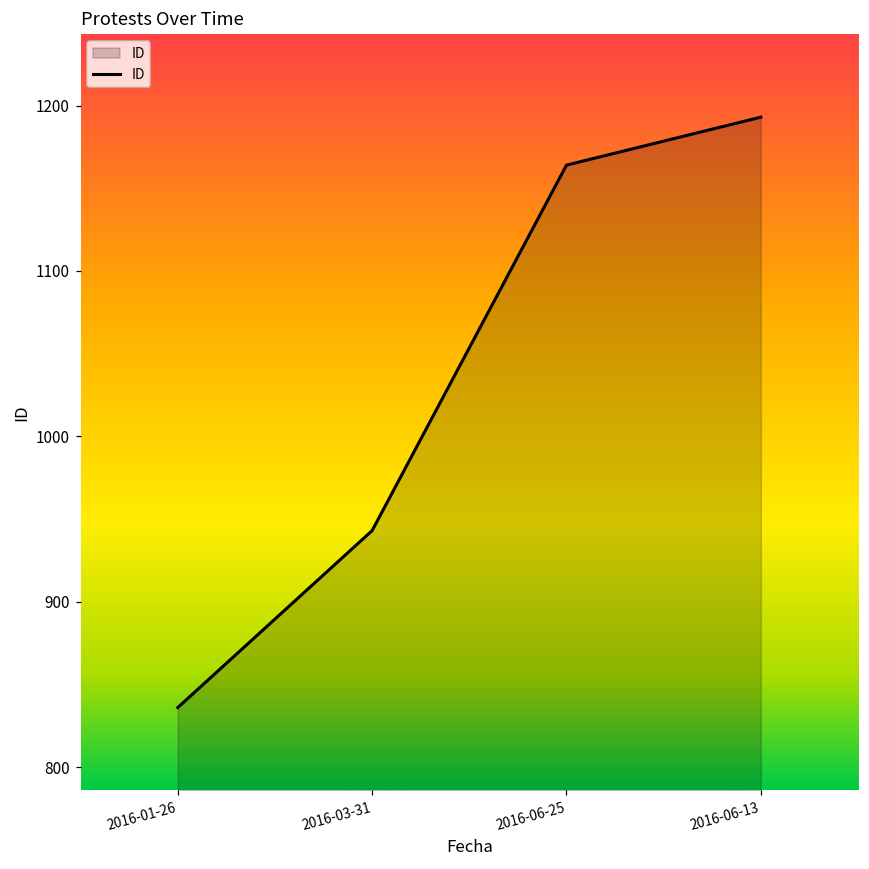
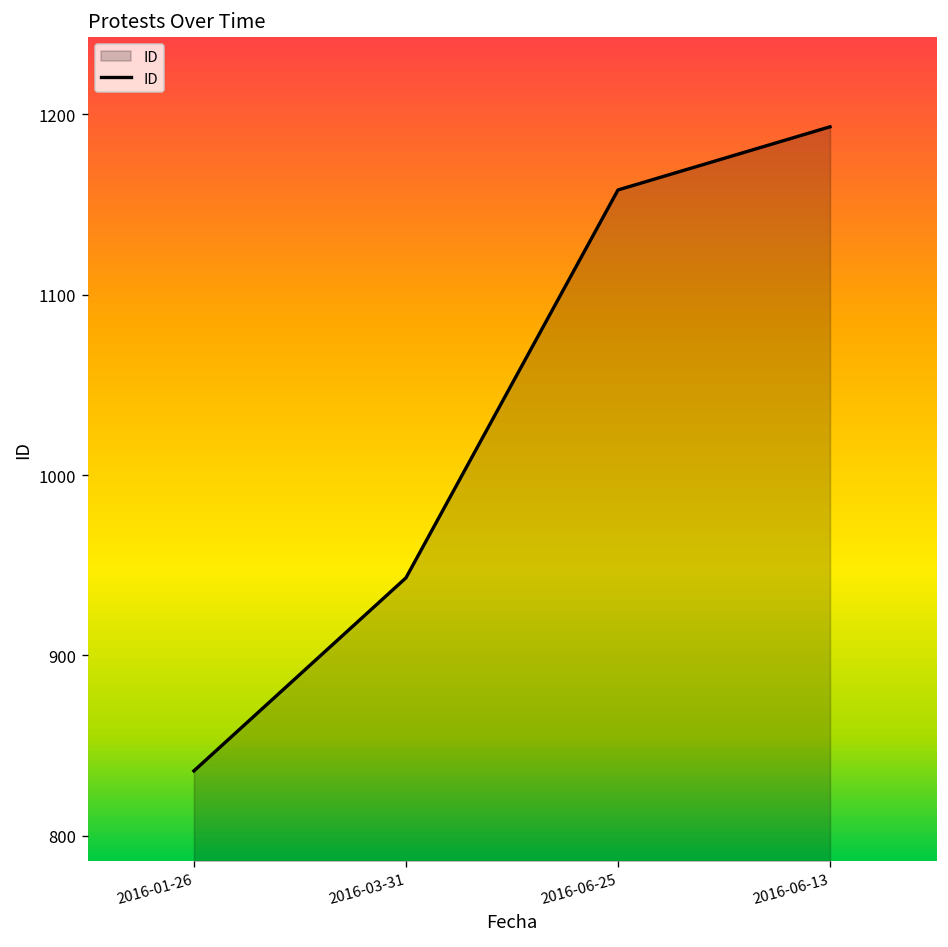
  {
    "2016-01-26": 836,
    "2016-03-31": 943,
-   "2016-06-25": 1164,
+   "2016-06-25": 1158,
    "2016-06-13": 1193
  }
